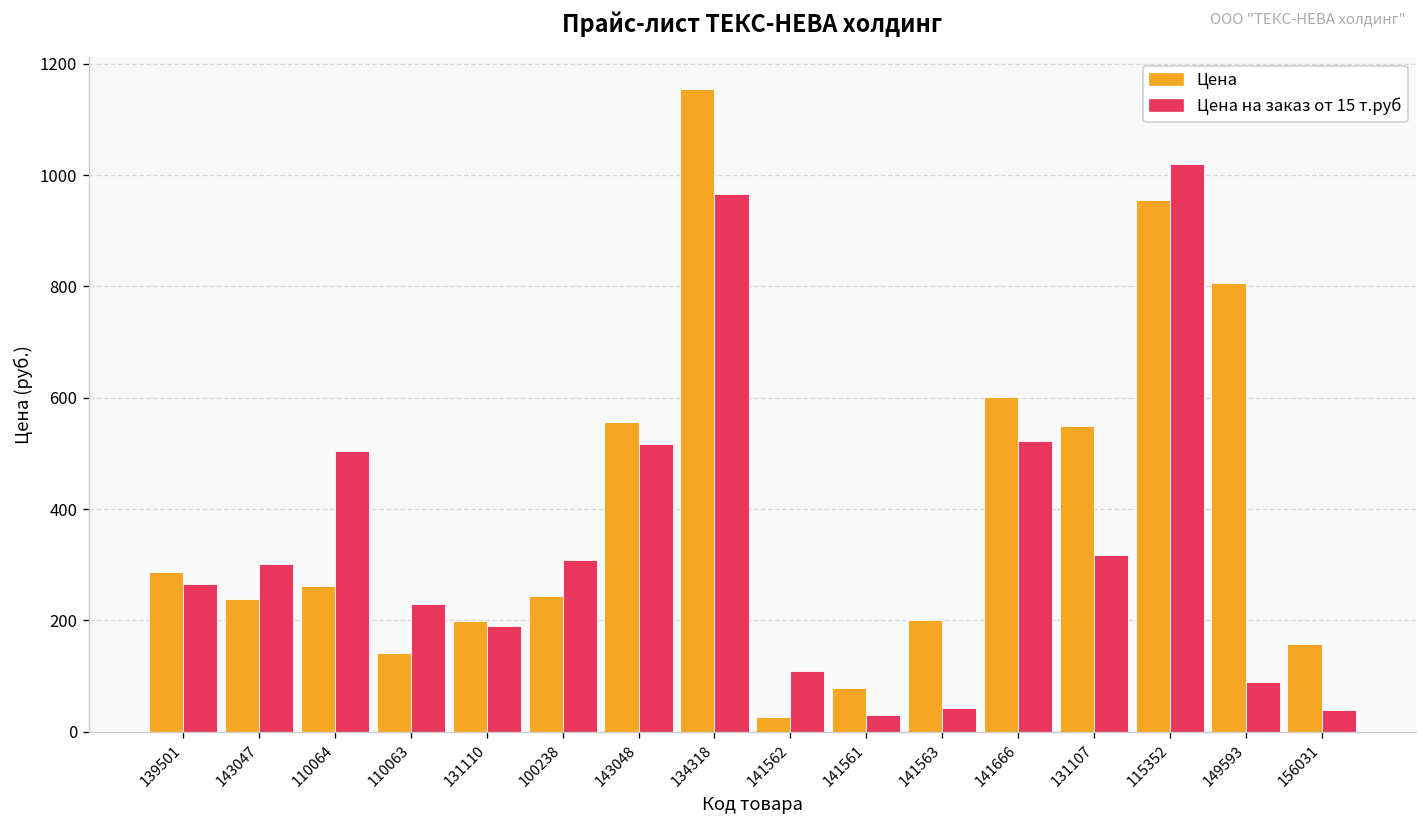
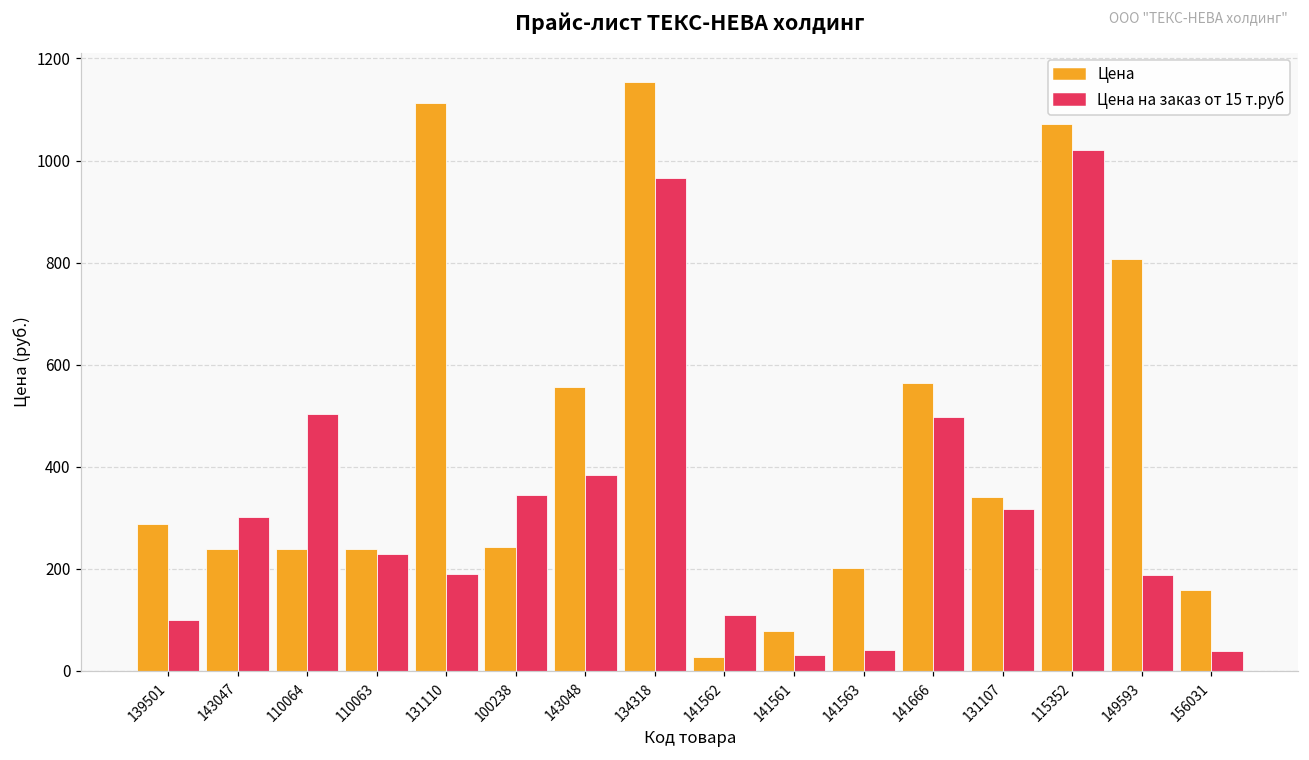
  {
    "Цена": {
      "139501": 290,
      "143047": 240,
-     "110064": 260,
-     "110063": 140,
-     "131110": 200,
+     "110064": 240,
+     "110063": 240,
+     "131110": 1110,
      "100238": 240,
      "143048": 560,
      "134318": 1150,
      "141562": 30,
      "141561": 80,
      "141563": 200,
-     "141666": 600,
-     "131107": 550,
-     "115352": 960,
+     "141666": 560,
+     "131107": 340,
+     "115352": 1070,
      "149593": 810,
      "156031": 160
    },
    "Цена на заказ от 15 т.руб": {
-     "139501": 270,
+     "139501": 100,
      "143047": 300,
      "110064": 500,
      "110063": 230,
      "131110": 190,
-     "100238": 310,
-     "143048": 520,
+     "100238": 350,
+     "143048": 380,
      "134318": 970,
      "141562": 110,
      "141561": 30,
      "141563": 40,
-     "141666": 520,
+     "141666": 500,
      "131107": 320,
      "115352": 1020,
-     "149593": 90,
+     "149593": 190,
      "156031": 40
    }
  }
